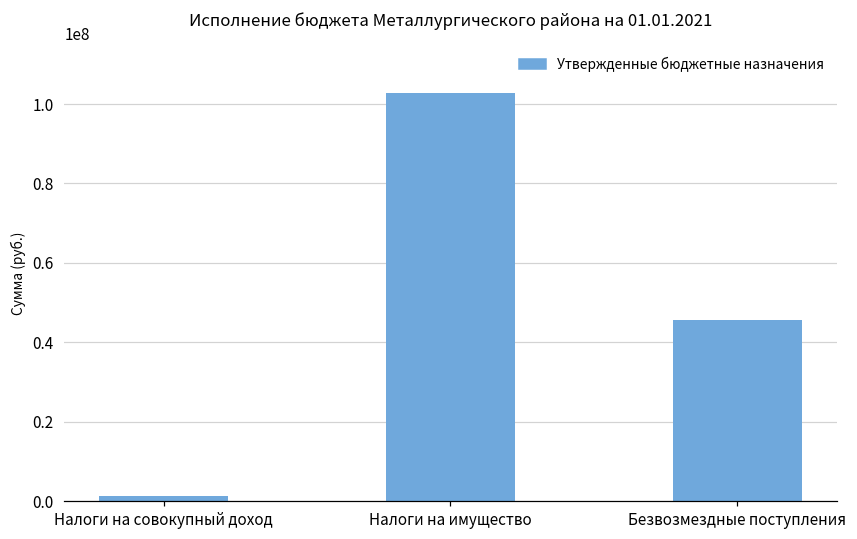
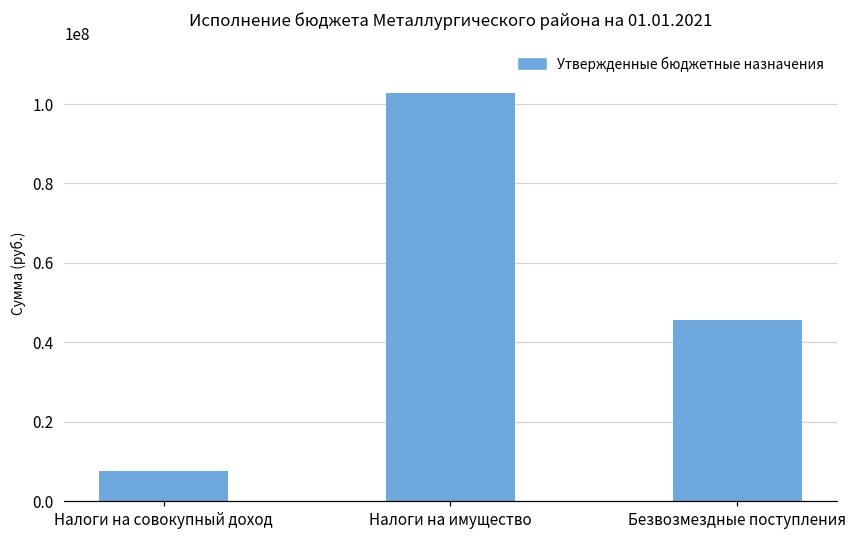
  {
-   "Налоги на совокупный доход": 1000000,
+   "Налоги на совокупный доход": 8000000,
    "Налоги на имущество": 103000000,
    "Безвозмездные поступления": 46000000
  }
